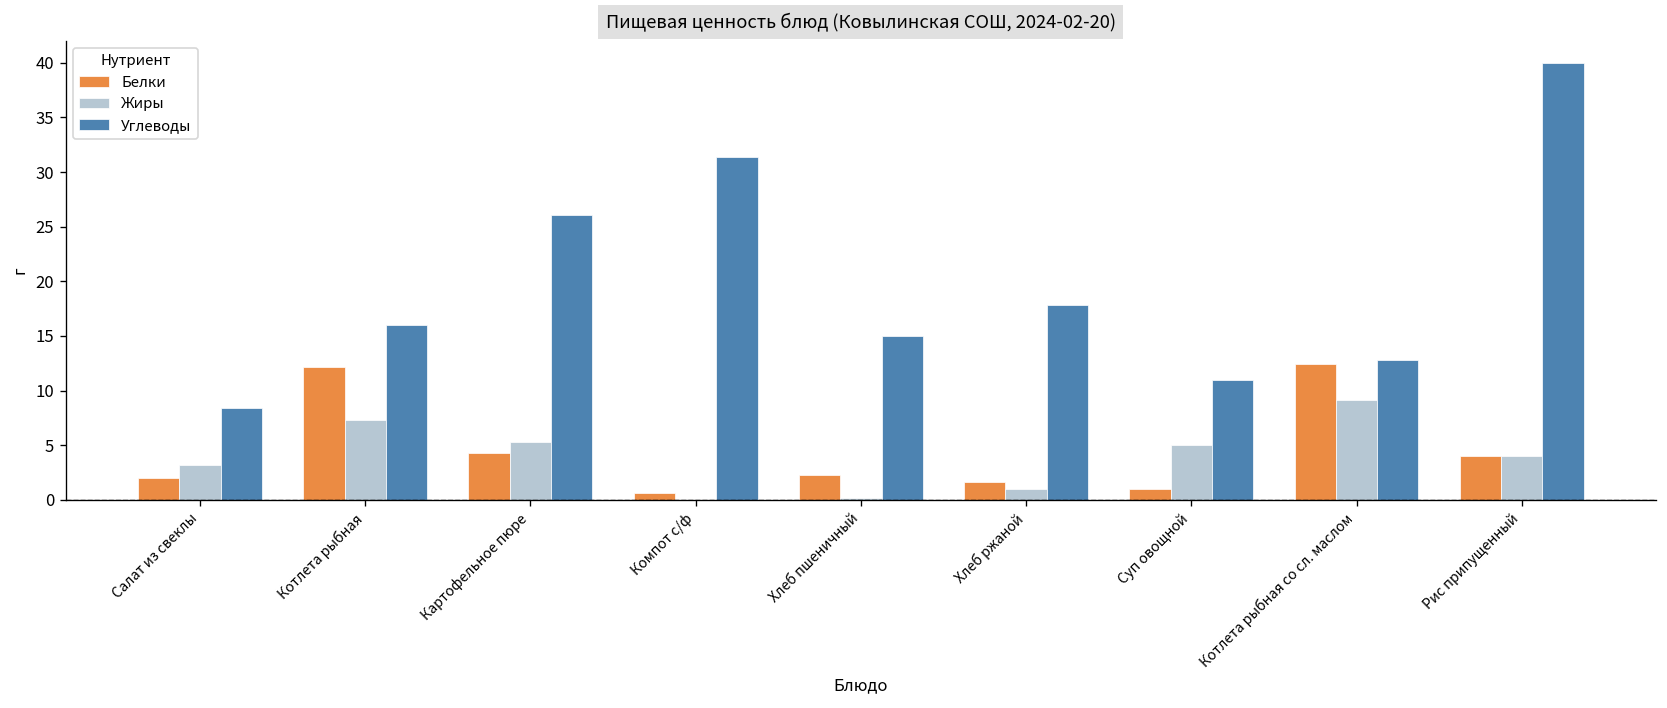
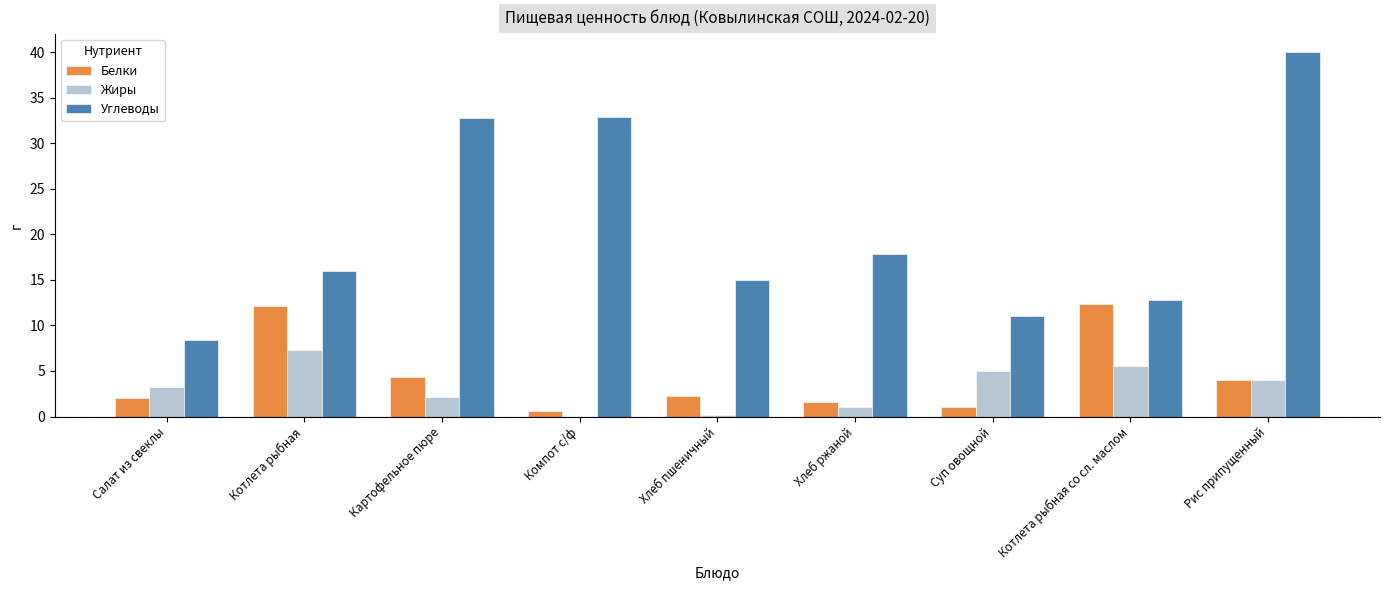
  {
    "Белки": {
      "Салат из свеклы": 2,
      "Котлета рыбная": 12,
      "Картофельное пюре": 4,
      "Компот с/ф": 1,
      "Хлеб пшеничный": 2,
      "Хлеб ржаной": 2,
      "Суп овощной": 1,
      "Котлета рыбная со сл. маслом": 12,
      "Рис припущенный": 4
    },
    "Жиры": {
      "Салат из свеклы": 3,
      "Котлета рыбная": 7,
-     "Картофельное пюре": 5,
+     "Картофельное пюре": 2,
      "Компот с/ф": 0,
      "Хлеб ржаной": 1,
      "Суп овощной": 5,
-     "Котлета рыбная со сл. маслом": 9,
+     "Котлета рыбная со сл. маслом": 6,
      "Рис припущенный": 4
    },
    "Углеводы": {
      "Салат из свеклы": 8,
      "Котлета рыбная": 16,
-     "Картофельное пюре": 26,
-     "Компот с/ф": 31,
+     "Картофельное пюре": 33,
+     "Компот с/ф": 33,
      "Хлеб пшеничный": 15,
      "Хлеб ржаной": 18,
      "Суп овощной": 11,
      "Котлета рыбная со сл. маслом": 13,
      "Рис припущенный": 40
    }
  }
